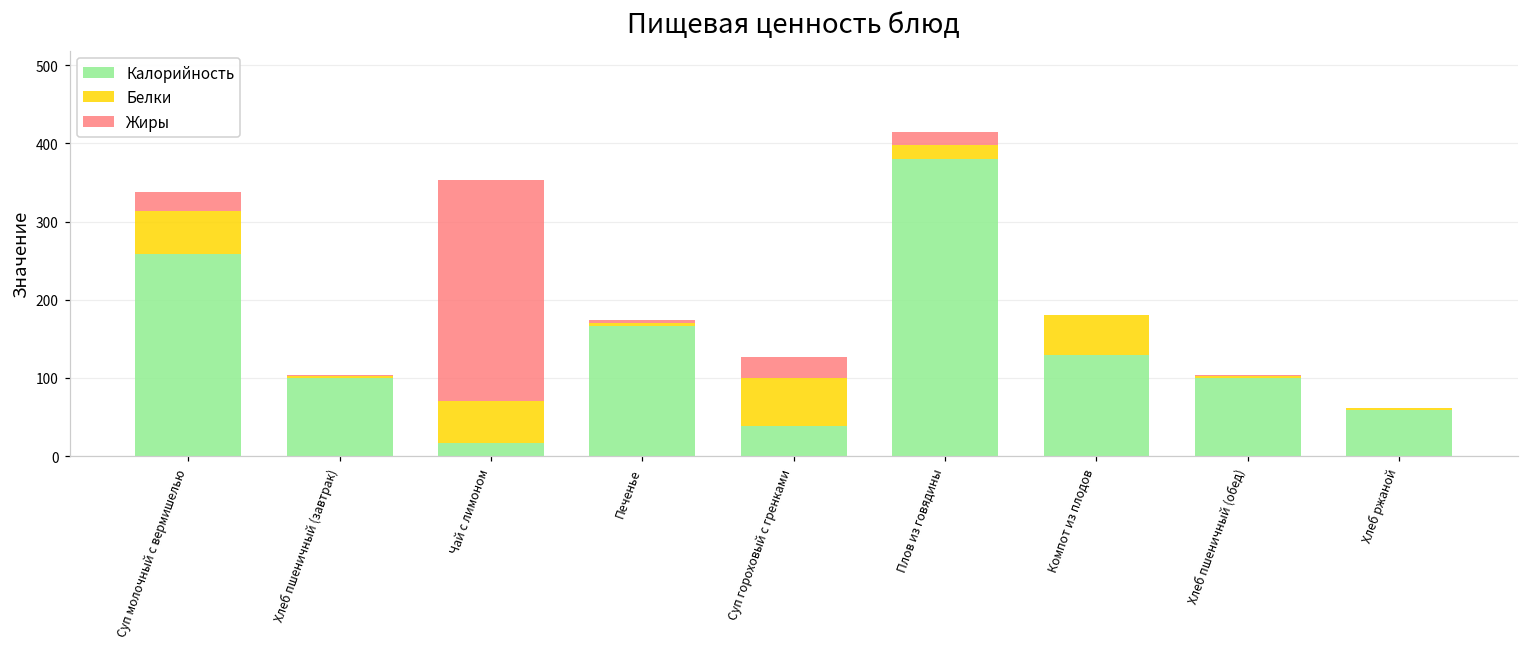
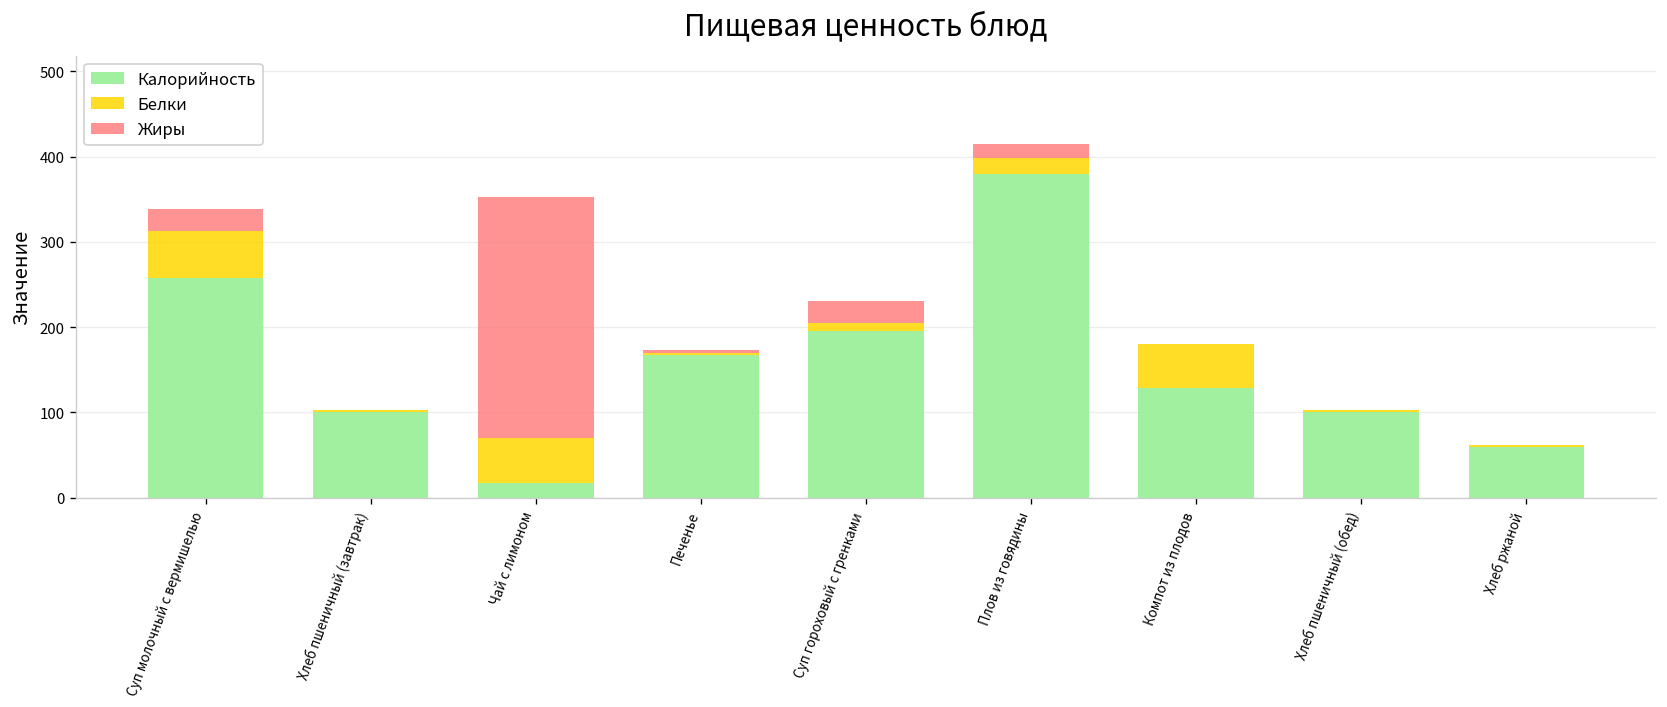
  {
    "Калорийность": {
      "Суп молочный с вермишелью": 260,
      "Хлеб пшеничный (завтрак)": 100,
      "Чай с лимоном": 20,
      "Печенье": 170,
-     "Суп гороховый с гренками": 40,
+     "Суп гороховый с гренками": 200,
      "Плов из говядины": 380,
      "Компот из плодов": 130,
      "Хлеб пшеничный (обед)": 100,
      "Хлеб ржаной": 60
    },
    "Белки": {
      "Суп молочный с вермишелью": 50,
      "Чай с лимоном": 50,
-     "Суп гороховый с гренками": 60,
+     "Суп гороховый с гренками": 10,
      "Плов из говядины": 20,
      "Компот из плодов": 50
    },
    "Жиры": {
      "Суп молочный с вермишелью": 20,
      "Чай с лимоном": 280,
      "Печенье": 0,
      "Суп гороховый с гренками": 30,
      "Плов из говядины": 20
    }
  }
